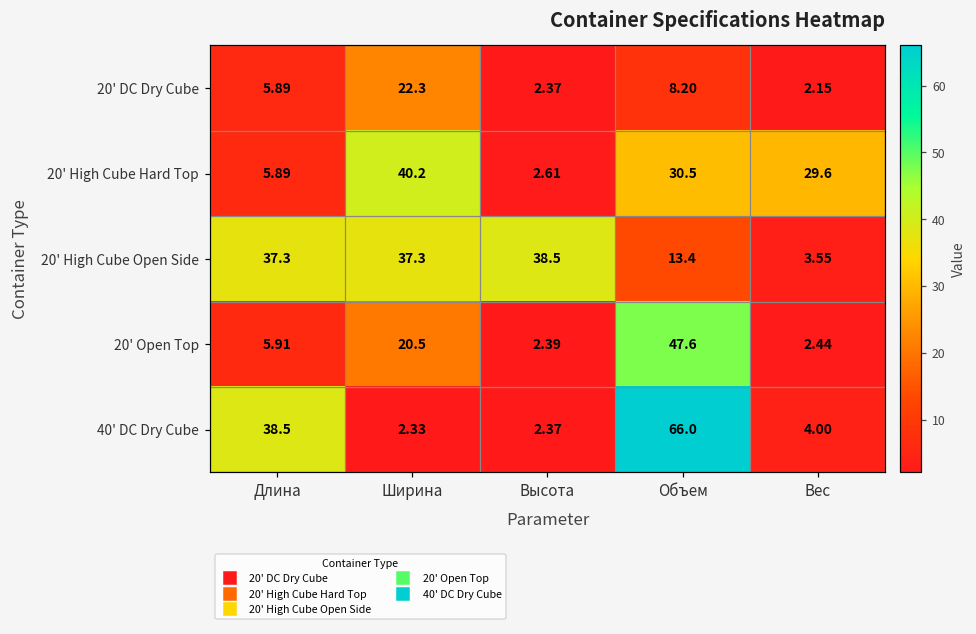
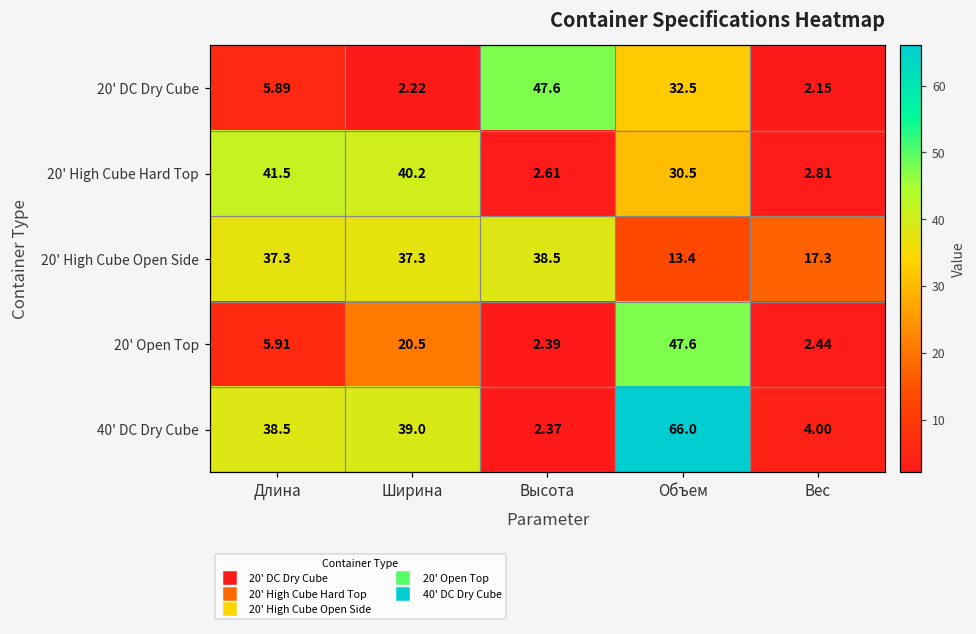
  {
    "20' DC Dry Cube": {
      "Длина": 5.89,
-     "Ширина": 22.3,
-     "Высота": 2.37,
-     "Объем": 8.20,
+     "Ширина": 2.22,
+     "Высота": 47.6,
+     "Объем": 32.5,
      "Вес": 2.15
    },
    "20' High Cube Hard Top": {
-     "Длина": 5.89,
+     "Длина": 41.5,
      "Ширина": 40.2,
      "Высота": 2.61,
      "Объем": 30.5,
-     "Вес": 29.6
+     "Вес": 2.81
    },
    "20' High Cube Open Side": {
      "Длина": 37.3,
      "Ширина": 37.3,
      "Высота": 38.5,
      "Объем": 13.4,
-     "Вес": 3.55
+     "Вес": 17.3
    },
    "20' Open Top": {
      "Длина": 5.91,
      "Ширина": 20.5,
      "Высота": 2.39,
      "Объем": 47.6,
      "Вес": 2.44
    },
    "40' DC Dry Cube": {
      "Длина": 38.5,
-     "Ширина": 2.33,
+     "Ширина": 39.0,
      "Высота": 2.37,
      "Объем": 66.0,
      "Вес": 4.00
    }
  }
